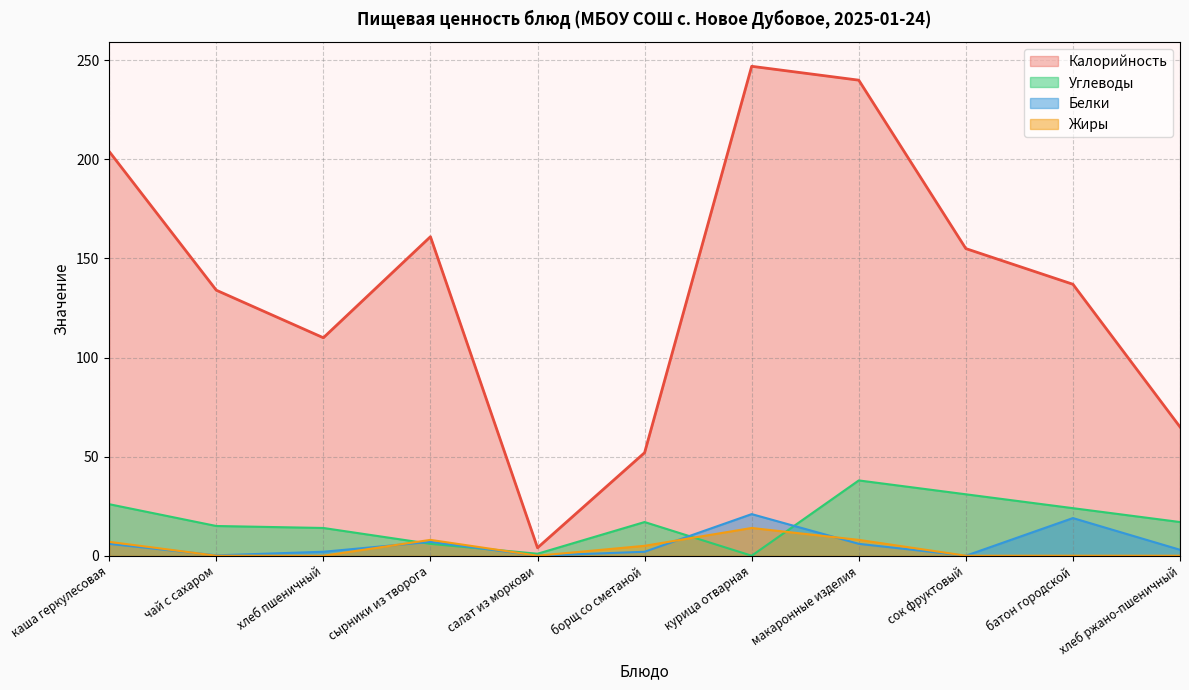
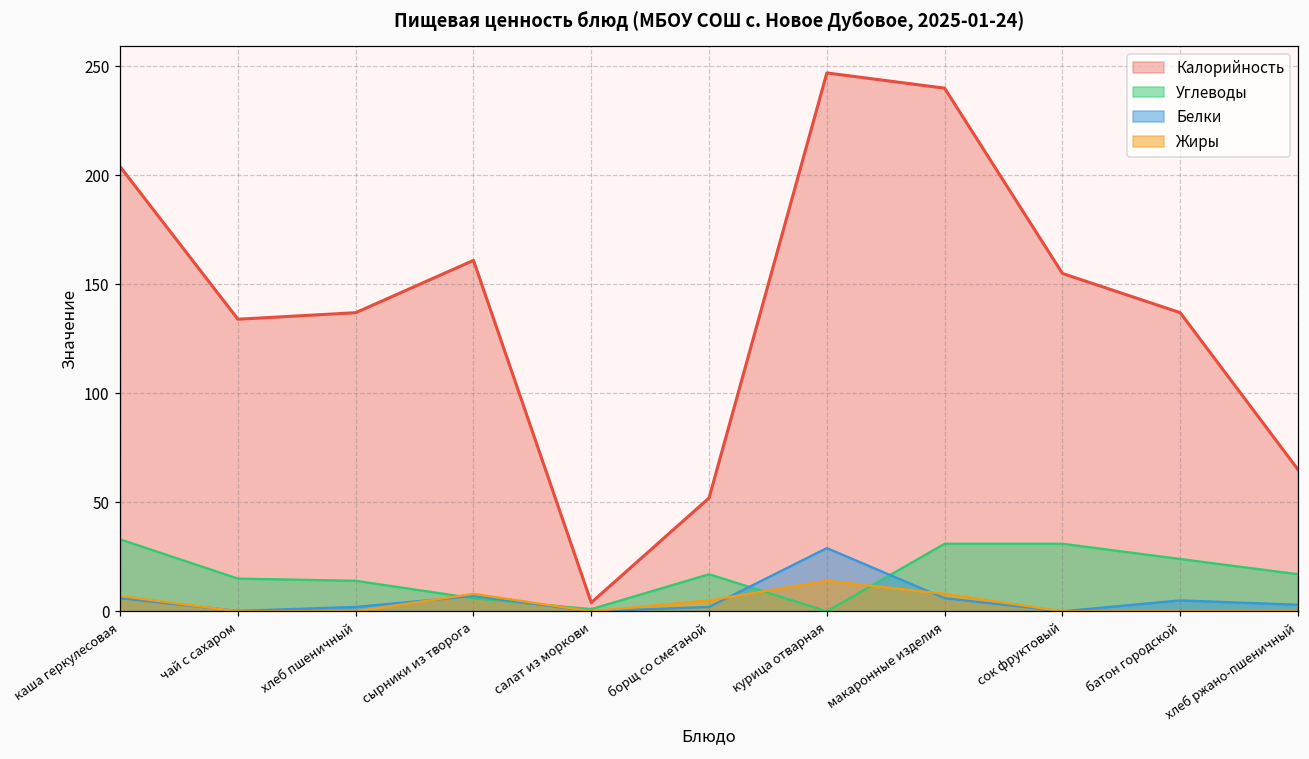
  {
    "Калорийность": {
      "каша геркулесовая": 204,
      "чай с сахаром": 134,
-     "хлеб пшеничный": 110,
+     "хлеб пшеничный": 137,
      "сырники из творога": 161,
      "салат из моркови": 4,
      "борщ со сметаной": 52,
      "курица отварная": 247,
      "макаронные изделия": 240,
      "сок фруктовый": 155,
      "батон городской": 137,
      "хлеб ржано-пшеничный": 65
    },
    "Углеводы": {
-     "каша геркулесовая": 26,
+     "каша геркулесовая": 33,
      "чай с сахаром": 15,
      "хлеб пшеничный": 14,
      "борщ со сметаной": 17,
      "курица отварная": 0,
-     "макаронные изделия": 38,
+     "макаронные изделия": 31,
      "сок фруктовый": 31,
      "батон городской": 24,
      "хлеб ржано-пшеничный": 17
    },
    "Белки": {
      "хлеб пшеничный": 2,
      "борщ со сметаной": 2,
-     "курица отварная": 21,
+     "курица отварная": 29,
      "макаронные изделия": 6,
-     "батон городской": 19,
+     "батон городской": 5,
      "хлеб ржано-пшеничный": 3
    },
    "Жиры": {
      "хлеб пшеничный": 0,
      "борщ со сметаной": 5,
      "курица отварная": 14,
      "макаронные изделия": 8,
      "батон городской": 0,
      "хлеб ржано-пшеничный": 0
    }
  }
